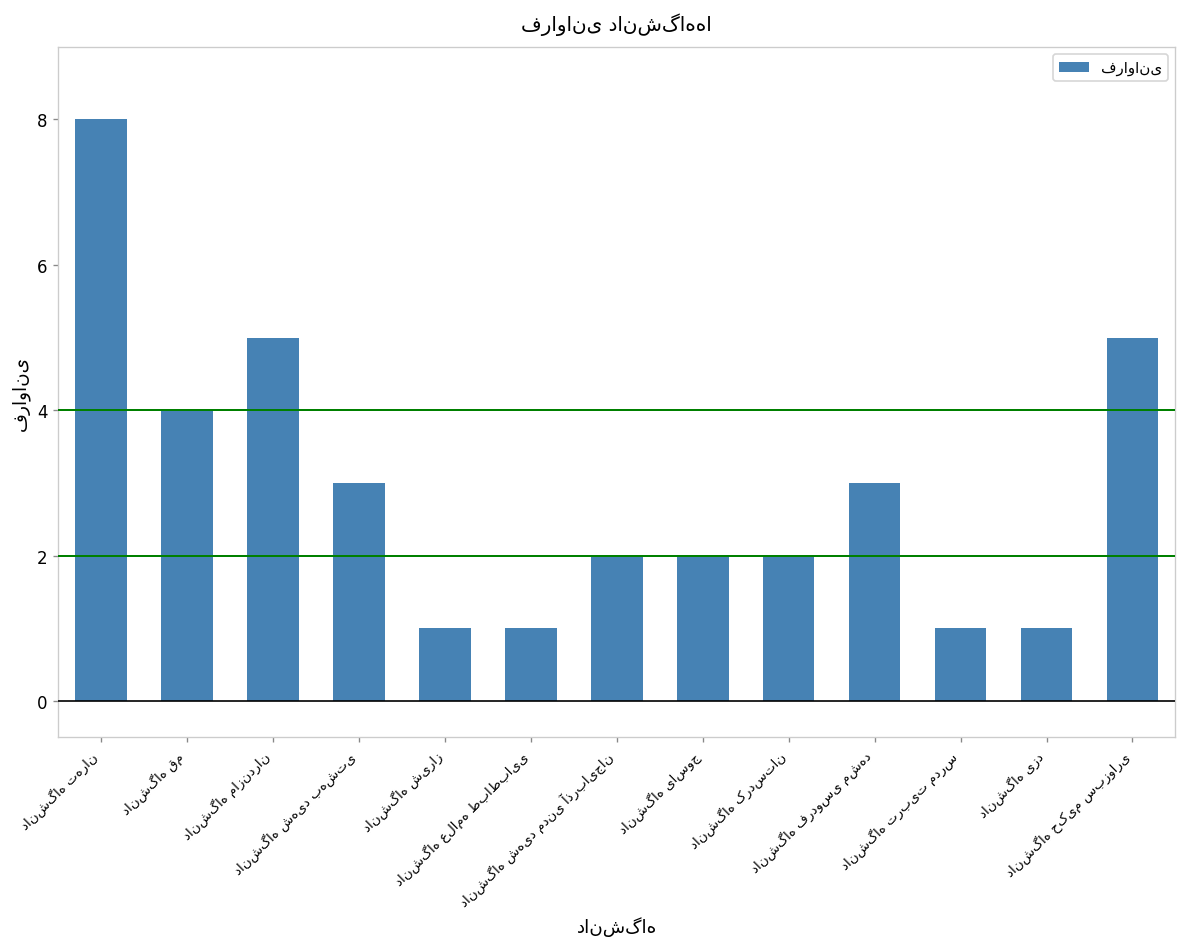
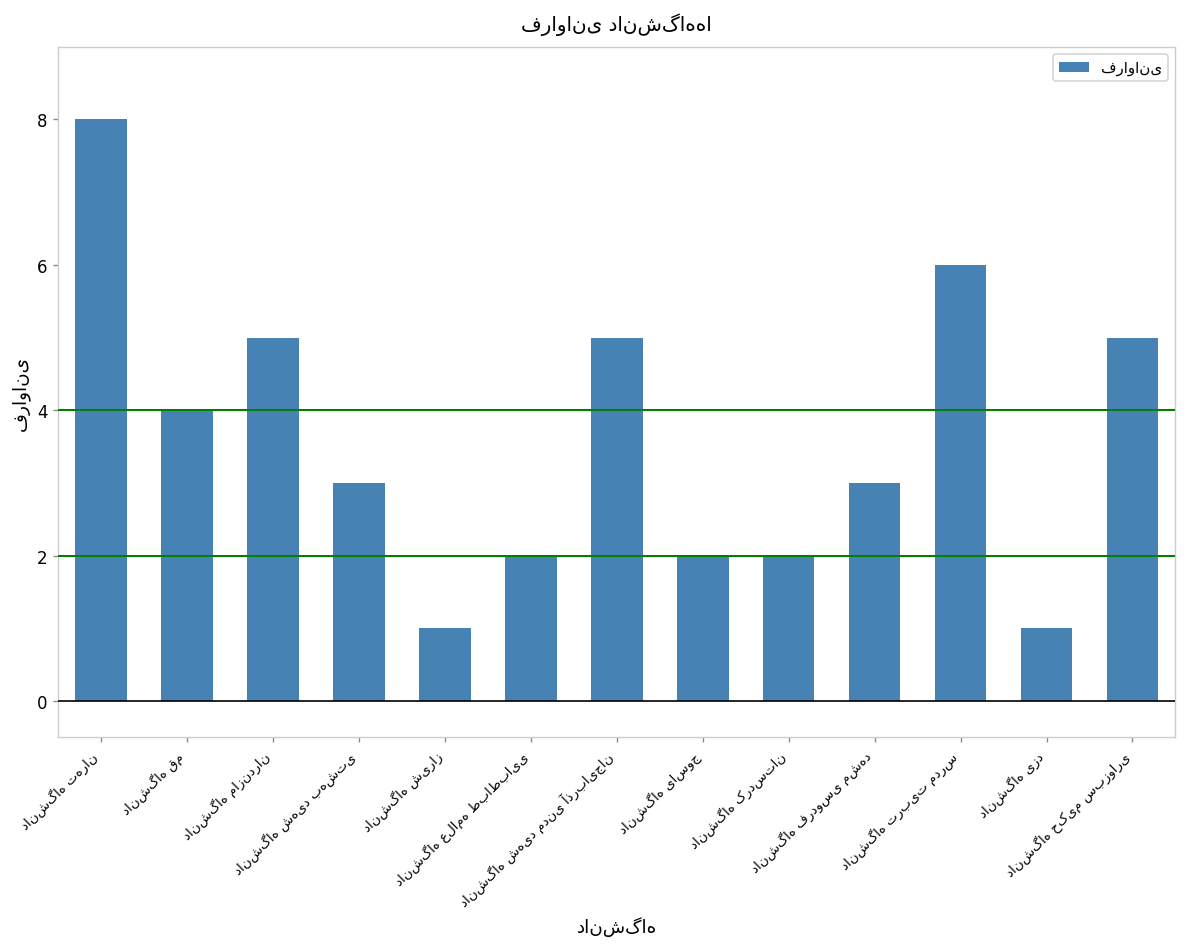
  {
    "دانشگاه تهران": 8,
    "دانشگاه قم": 4,
    "دانشگاه مازندران": 5,
    "دانشگاه شهید بهشتی": 3,
    "دانشگاه شیراز": 1,
-   "دانشگاه علامه طباطبایی": 1,
-   "دانشگاه شهید مدنی آذربایجان": 2,
+   "دانشگاه علامه طباطبایی": 2,
+   "دانشگاه شهید مدنی آذربایجان": 5,
    "دانشگاه یاسوج": 2,
    "دانشگاه کردستان": 2,
    "دانشگاه فردوسی مشهد": 3,
-   "دانشگاه تربیت مدرس": 1,
+   "دانشگاه تربیت مدرس": 6,
    "دانشگاه یزد": 1,
    "دانشگاه حکیم سبزواری": 5
  }
